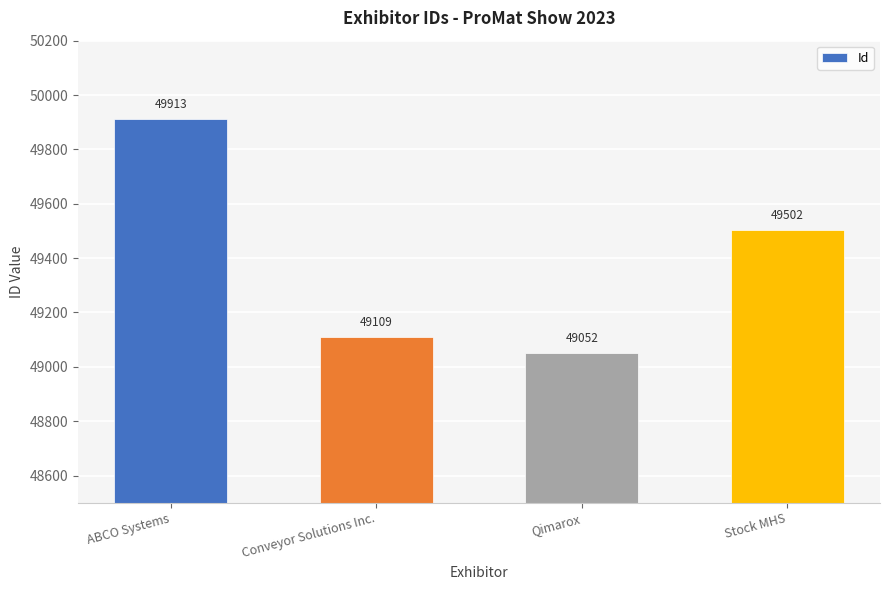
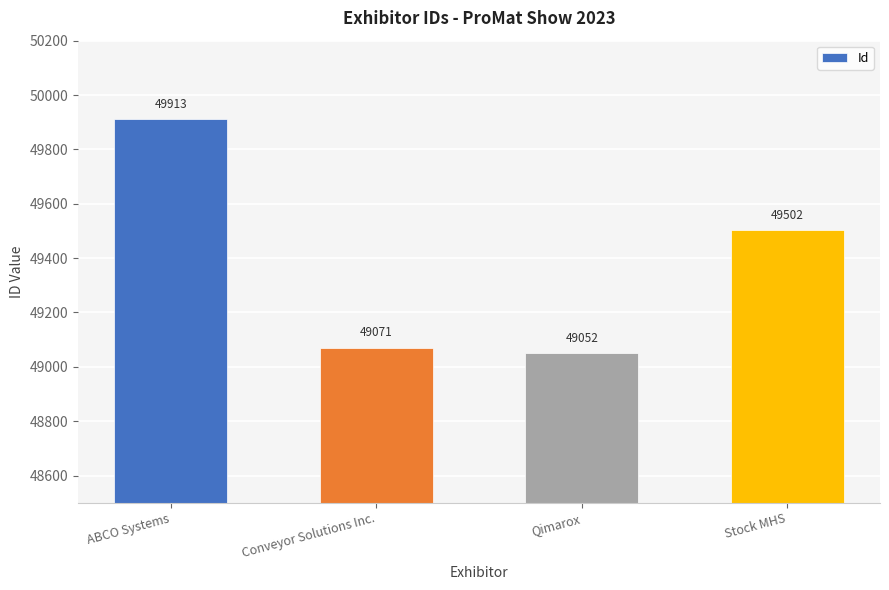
  {
    "ABCO Systems": 49913,
-   "Conveyor Solutions Inc.": 49109,
+   "Conveyor Solutions Inc.": 49071,
    "Qimarox": 49052,
    "Stock MHS": 49502
  }
